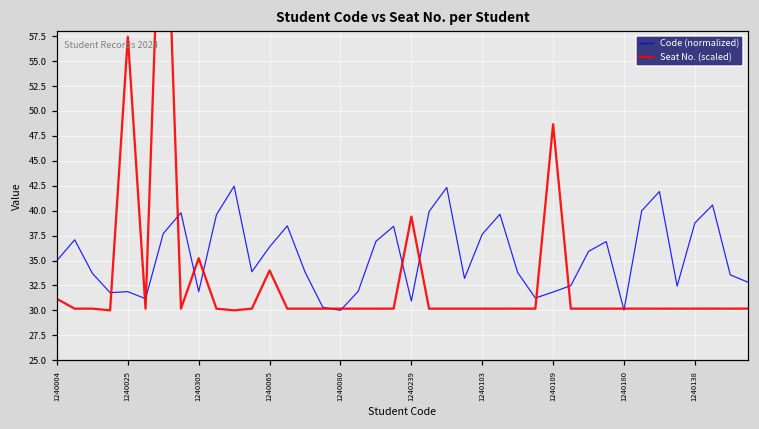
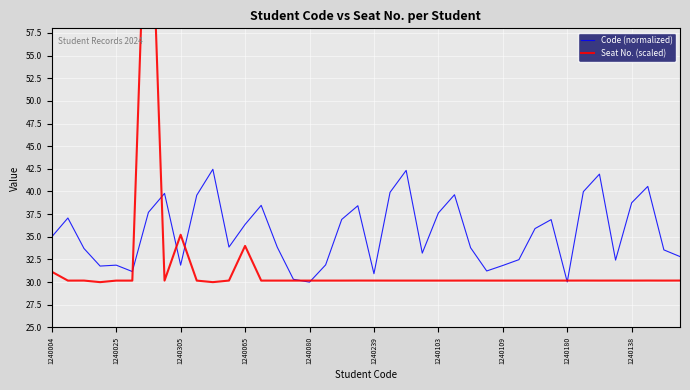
  {
    "Code (normalized)": {
      "1240004": 35,
      "1240025": 32,
      "1240305": 32,
      "1240065": 36,
      "1240239": 31,
      "1240103": 38,
      "1240109": 32,
      "1240138": 39
    },
    "Seat No. (scaled)": {
      "1240004": 31,
-     "1240025": 57,
+     "1240025": 30,
      "1240305": 35,
      "1240065": 34,
-     "1240239": 39,
+     "1240239": 30,
      "1240103": 30,
-     "1240109": 49,
+     "1240109": 30,
      "1240138": 30
    }
  }
